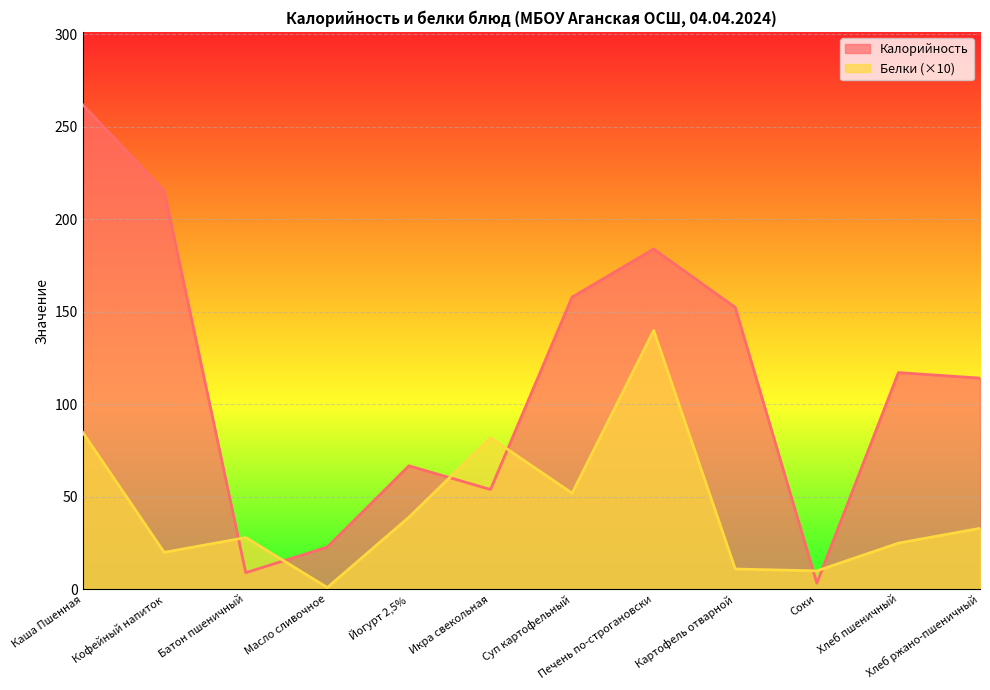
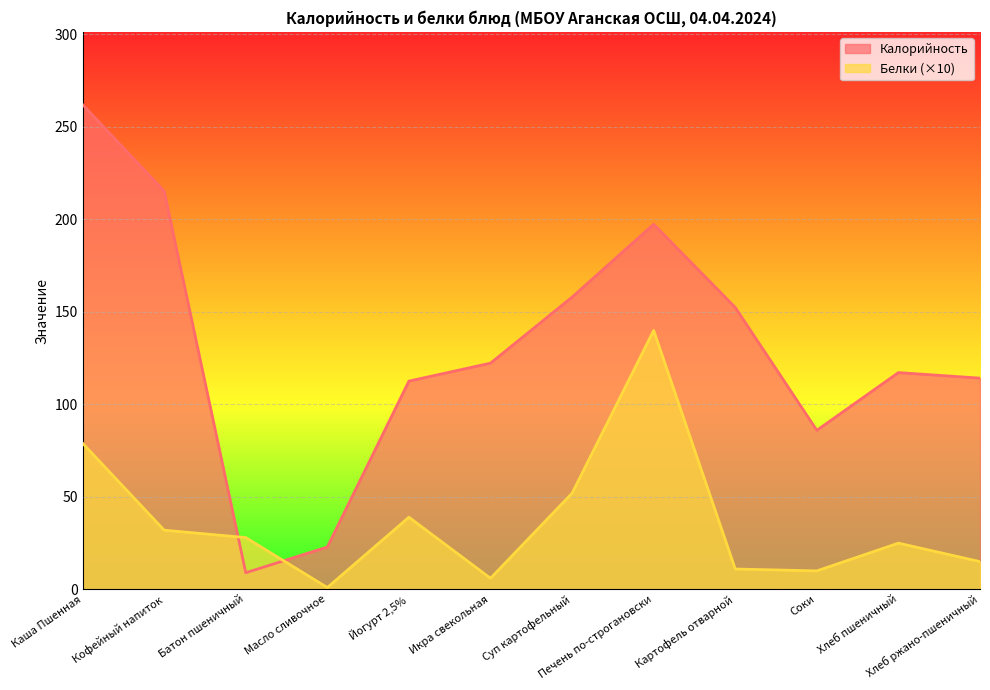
  {
    "Калорийность": {
      "Каша Пшенная": 262,
      "Кофейный напиток": 215,
      "Батон пшеничный": 9,
      "Масло сливочное": 23,
-     "Йогурт 2,5%": 67,
-     "Икра свекольная": 54,
+     "Йогурт 2,5%": 113,
+     "Икра свекольная": 122,
      "Суп картофельный": 158,
-     "Печень по-строгановски": 184,
+     "Печень по-строгановски": 197,
      "Картофель отварной": 152,
-     "Соки": 3,
+     "Соки": 86,
      "Хлеб пшеничный": 117,
      "Хлеб ржано-пшеничный": 114
    },
    "Белки (×10)": {
-     "Каша Пшенная": 85,
-     "Кофейный напиток": 20,
+     "Каша Пшенная": 79,
+     "Кофейный напиток": 32,
      "Батон пшеничный": 28,
      "Масло сливочное": 1,
      "Йогурт 2,5%": 39,
-     "Икра свекольная": 82,
+     "Икра свекольная": 6,
      "Суп картофельный": 52,
      "Печень по-строгановски": 140,
      "Картофель отварной": 11,
      "Соки": 10,
      "Хлеб пшеничный": 25,
-     "Хлеб ржано-пшеничный": 33
+     "Хлеб ржано-пшеничный": 15
    }
  }
